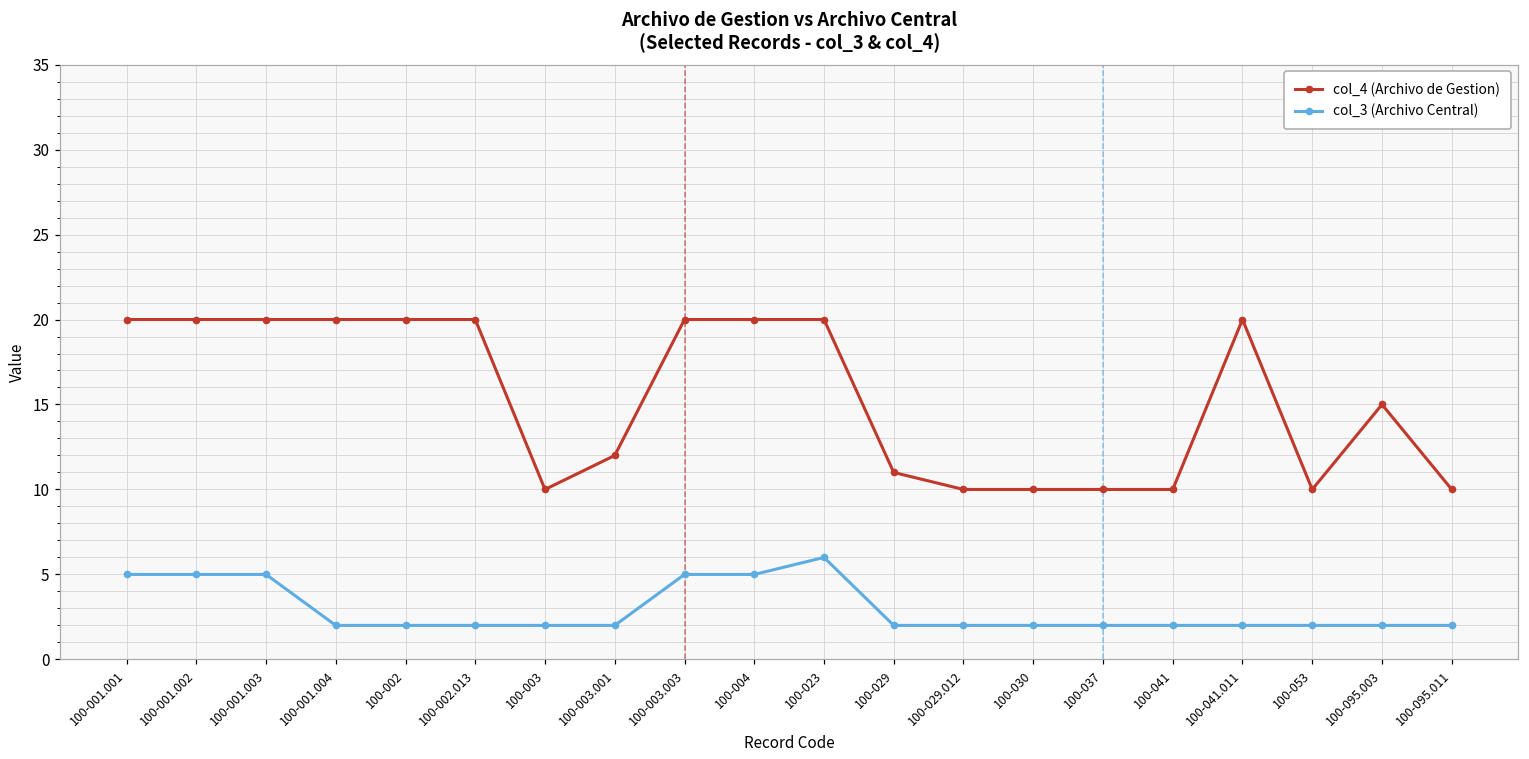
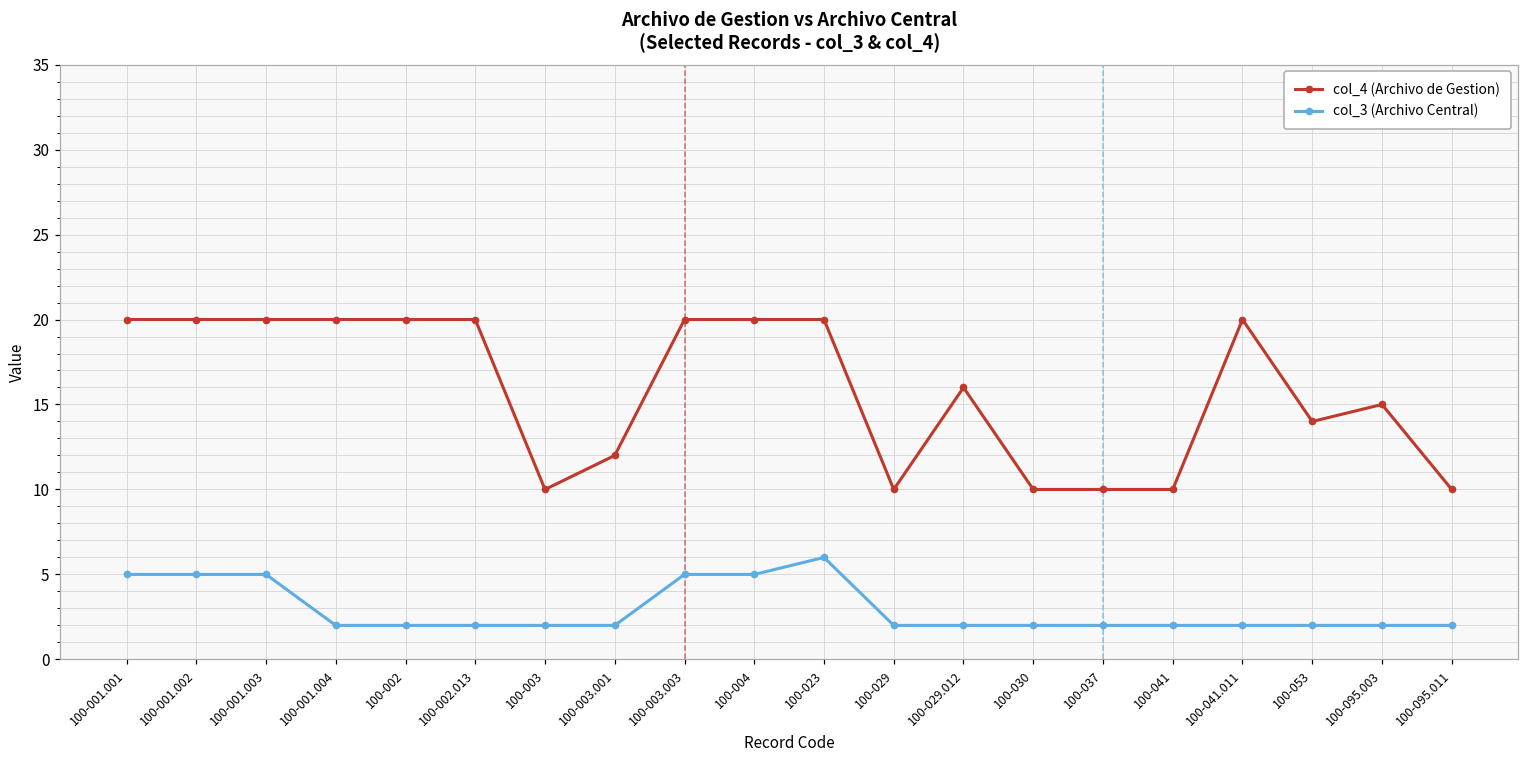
  {
    "col_4 (Archivo de Gestion)": {
      "100-001.001": 20,
      "100-001.002": 20,
      "100-001.003": 20,
      "100-001.004": 20,
      "100-002": 20,
      "100-002.013": 20,
      "100-003": 10,
      "100-003.001": 12,
      "100-003.003": 20,
      "100-004": 20,
      "100-023": 20,
-     "100-029": 11,
-     "100-029.012": 10,
+     "100-029": 10,
+     "100-029.012": 16,
      "100-030": 10,
      "100-037": 10,
      "100-041": 10,
      "100-041.011": 20,
-     "100-053": 10,
+     "100-053": 14,
      "100-095.003": 15,
      "100-095.011": 10
    },
    "col_3 (Archivo Central)": {
      "100-001.001": 5,
      "100-001.002": 5,
      "100-001.003": 5,
      "100-001.004": 2,
      "100-002": 2,
      "100-002.013": 2,
      "100-003": 2,
      "100-003.001": 2,
      "100-003.003": 5,
      "100-004": 5,
      "100-023": 6,
      "100-029": 2,
      "100-029.012": 2,
      "100-030": 2,
      "100-037": 2,
      "100-041": 2,
      "100-041.011": 2,
      "100-053": 2,
      "100-095.003": 2,
      "100-095.011": 2
    }
  }
